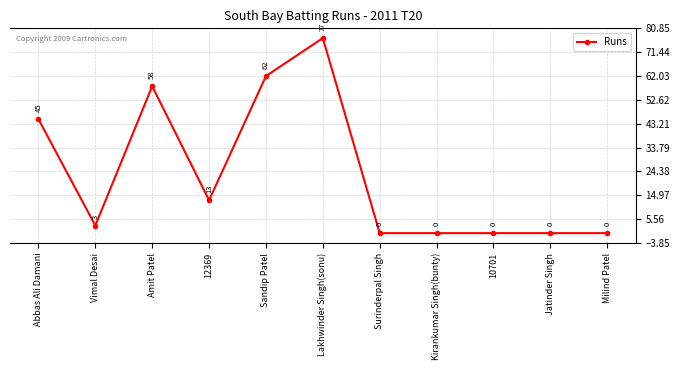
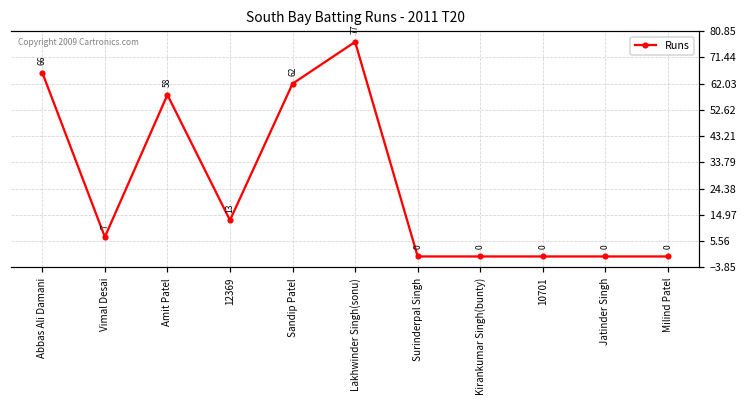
  {
-   "Abbas Ali Damani": 45,
-   "Vimal Desai": 3,
+   "Abbas Ali Damani": 66,
+   "Vimal Desai": 7,
    "Amit Patel": 58,
    "12369": 13,
    "Sandip Patel": 62,
    "Lakhwinder Singh(sonu)": 77,
    "Surinderpal Singh": 0,
    "Kirankumar Singh(bunty)": 0,
    "10701": 0,
    "Jatinder Singh": 0,
    "Milind Patel": 0
  }
